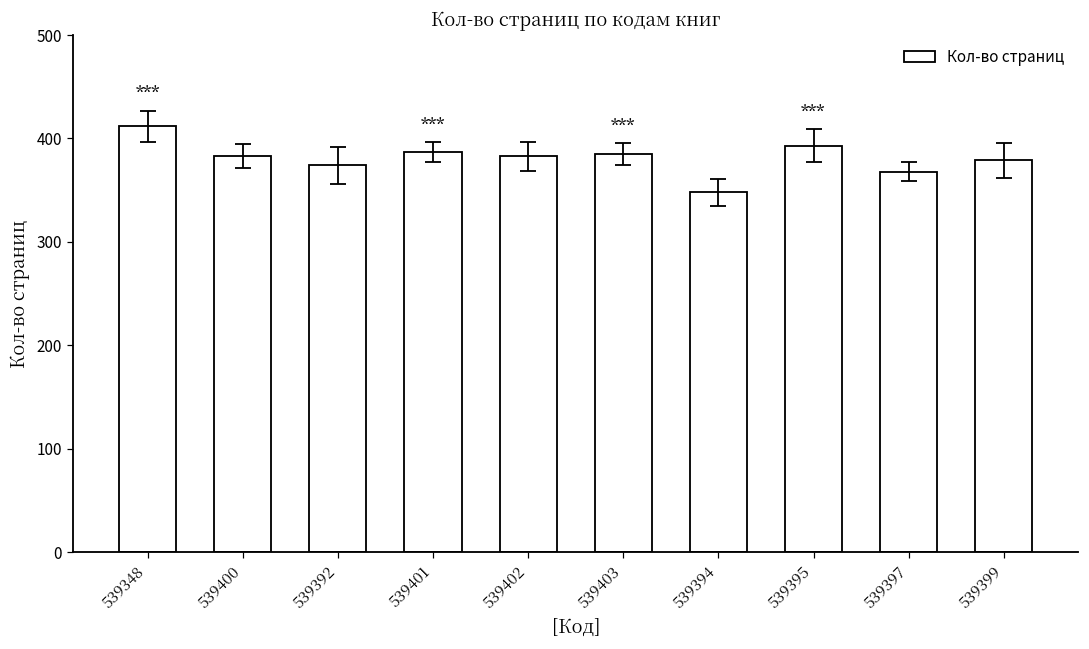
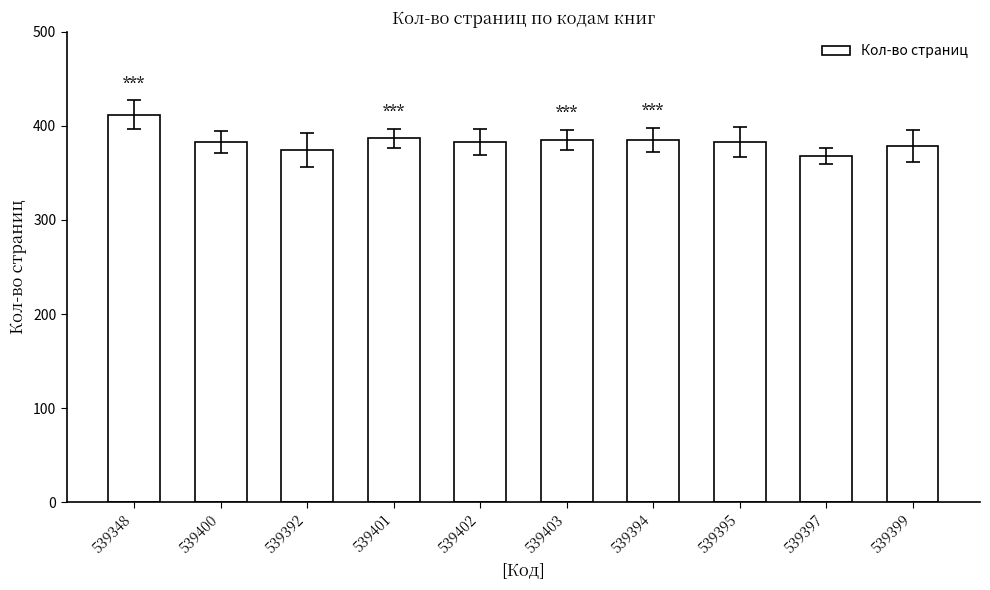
  {
    "Кол-во страниц": {
      "539348": 410,
      "539400": 380,
      "539392": 370,
      "539401": 390,
      "539402": 380,
      "539403": 390,
-     "539394": 350,
-     "539395": 390,
+     "539394": 390,
+     "539395": 380,
      "539397": 370,
      "539399": 380
    }
  }
